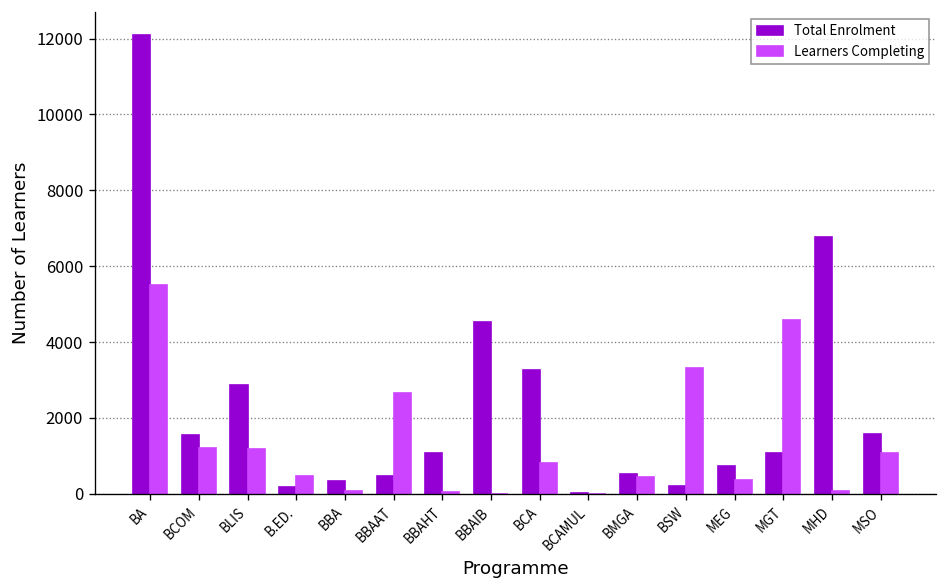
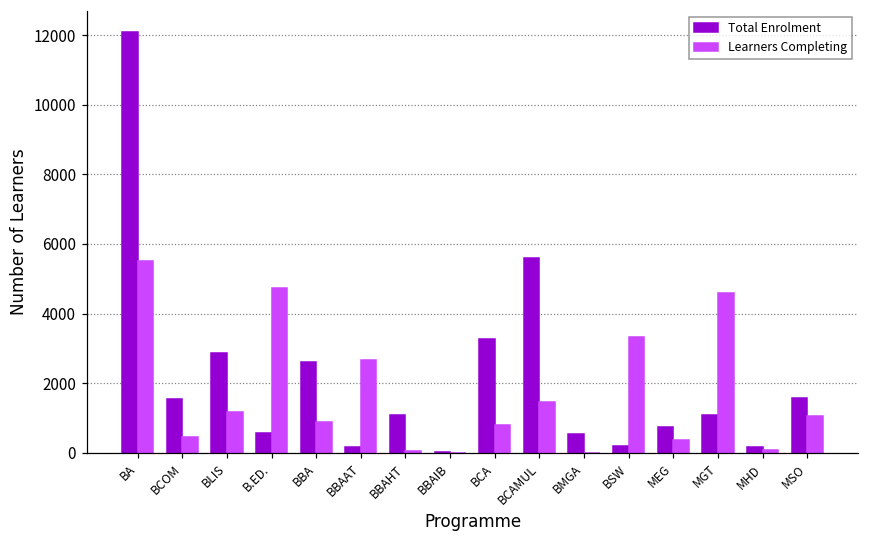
  {
    "Total Enrolment": {
      "BA": 12100,
      "BCOM": 1500,
      "BLIS": 2900,
-     "B.ED.": 200,
-     "BBA": 300,
-     "BBAAT": 500,
+     "B.ED.": 600,
+     "BBA": 2600,
+     "BBAAT": 200,
      "BBAHT": 1100,
-     "BBAIB": 4500,
+     "BBAIB": 0,
      "BCA": 3300,
-     "BCAMUL": 0,
+     "BCAMUL": 5600,
      "BMGA": 500,
      "BSW": 200,
      "MEG": 700,
      "MGT": 1100,
-     "MHD": 6800,
+     "MHD": 200,
      "MSO": 1600
    },
    "Learners Completing": {
      "BA": 5500,
-     "BCOM": 1200,
+     "BCOM": 500,
      "BLIS": 1200,
-     "B.ED.": 500,
-     "BBA": 100,
+     "B.ED.": 4700,
+     "BBA": 900,
      "BBAAT": 2700,
      "BBAIB": 0,
      "BCA": 800,
-     "BCAMUL": 0,
-     "BMGA": 400,
+     "BCAMUL": 1500,
+     "BMGA": 0,
      "BSW": 3300,
      "MEG": 400,
      "MGT": 4600,
      "MHD": 100,
      "MSO": 1100
    }
  }
